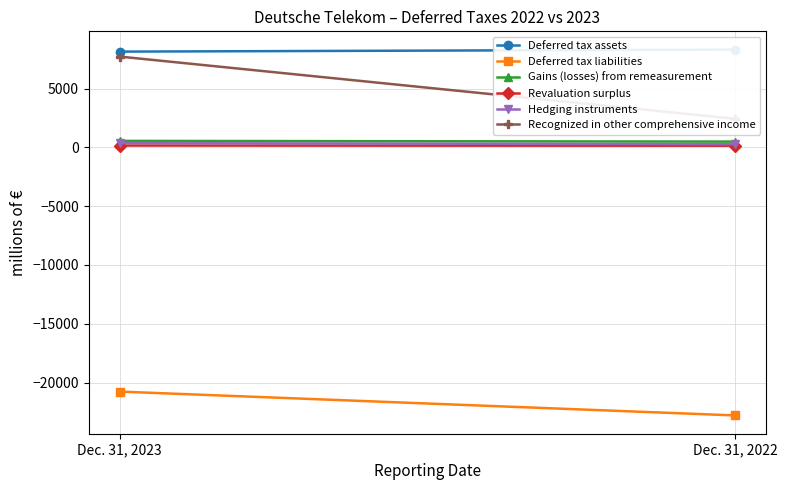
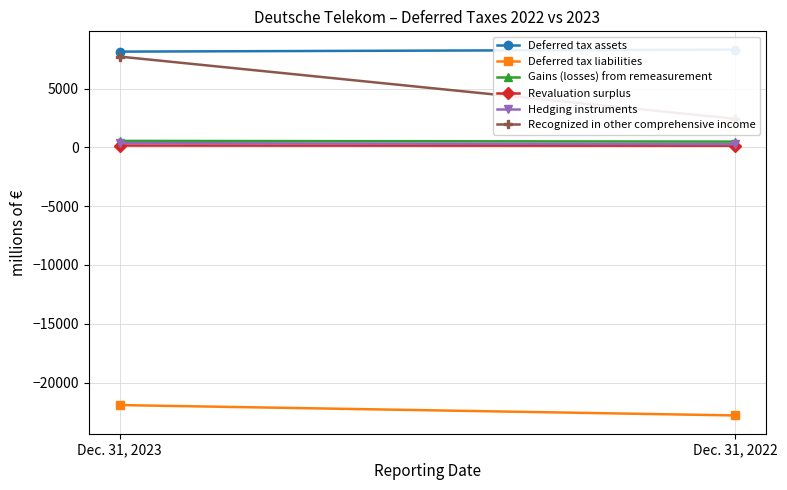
  {
    "Deferred tax assets": {
      "Dec. 31, 2023": 8100
    },
    "Deferred tax liabilities": {
-     "Dec. 31, 2023": -20800,
+     "Dec. 31, 2023": -21900,
      "Dec. 31, 2022": -22800
    },
    "Gains (losses) from remeasurement": {
      "Dec. 31, 2022": 500
    },
    "Recognized in other comprehensive income": {
      "Dec. 31, 2023": 7700
    }
  }
